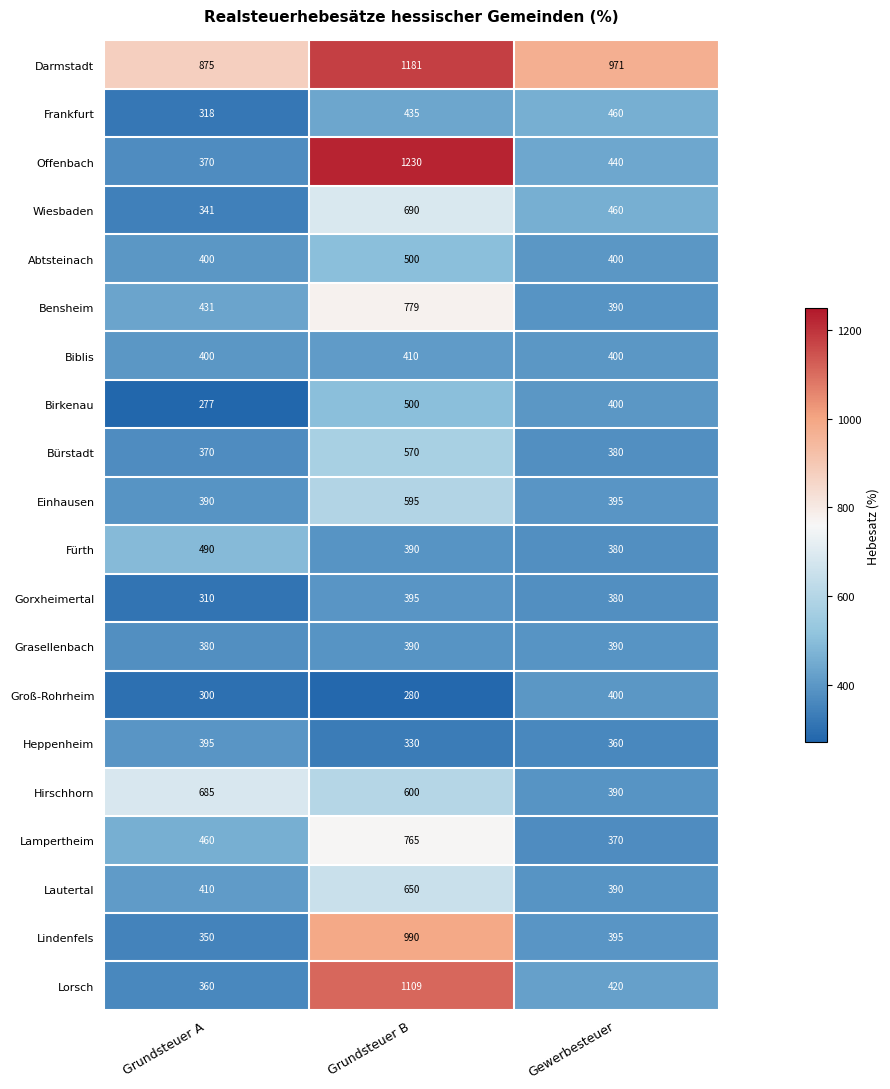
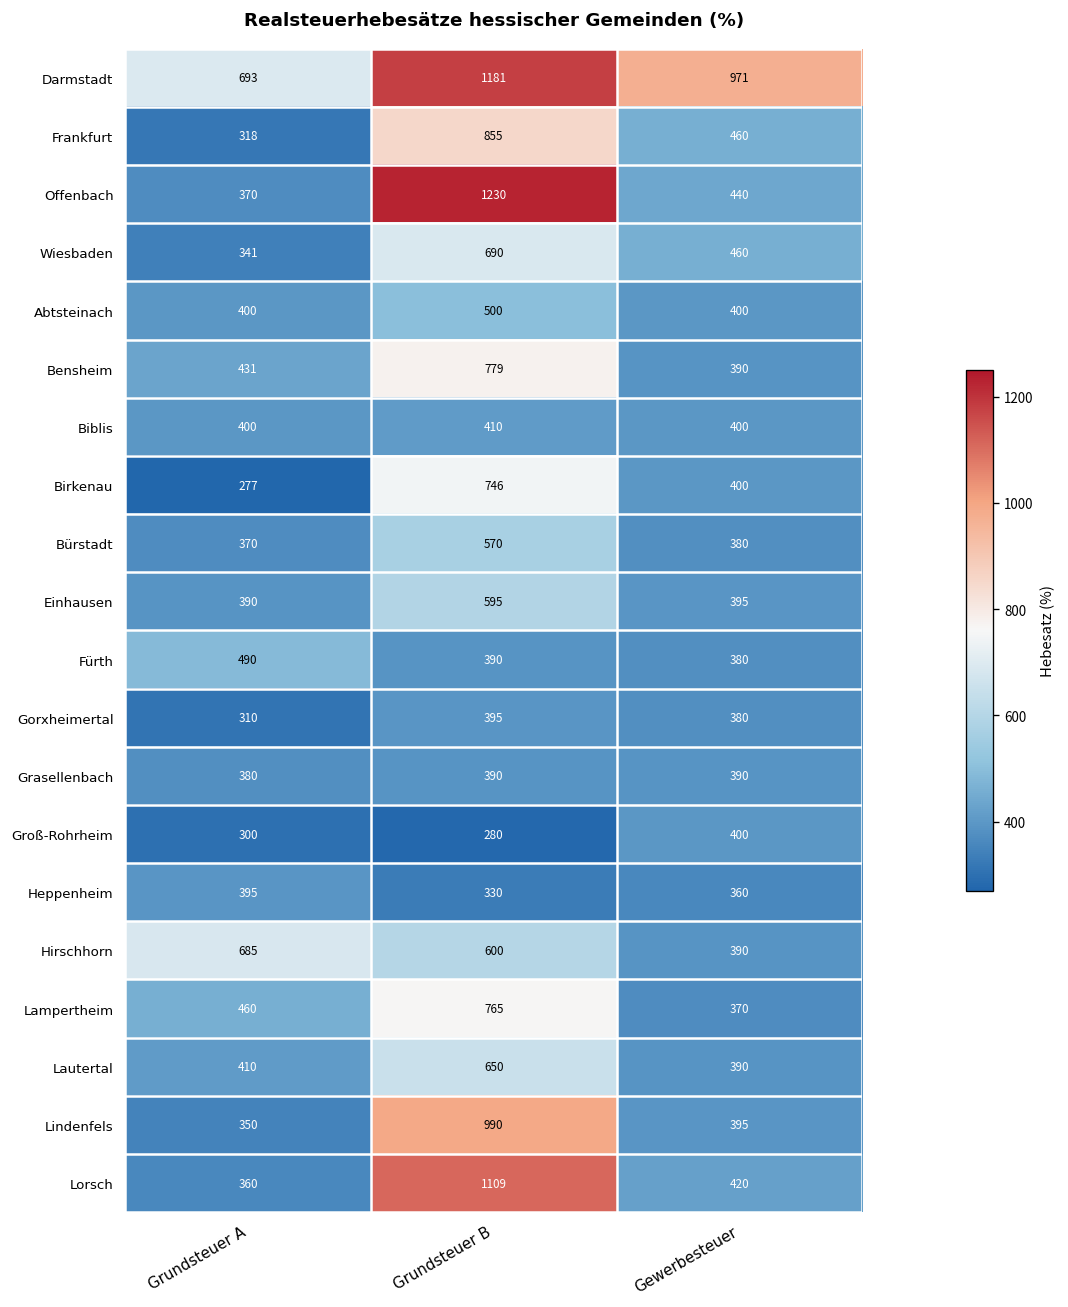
  {
    "Darmstadt": {
-     "Grundsteuer A": 875,
+     "Grundsteuer A": 693,
      "Grundsteuer B": 1181,
      "Gewerbesteuer": 971
    },
    "Frankfurt": {
      "Grundsteuer A": 318,
-     "Grundsteuer B": 435,
+     "Grundsteuer B": 855,
      "Gewerbesteuer": 460
    },
    "Offenbach": {
      "Grundsteuer A": 370,
      "Grundsteuer B": 1230,
      "Gewerbesteuer": 440
    },
    "Wiesbaden": {
      "Grundsteuer A": 341,
      "Grundsteuer B": 690,
      "Gewerbesteuer": 460
    },
    "Abtsteinach": {
      "Grundsteuer A": 400,
      "Grundsteuer B": 500,
      "Gewerbesteuer": 400
    },
    "Bensheim": {
      "Grundsteuer A": 431,
      "Grundsteuer B": 779,
      "Gewerbesteuer": 390
    },
    "Biblis": {
      "Grundsteuer A": 400,
      "Grundsteuer B": 410,
      "Gewerbesteuer": 400
    },
    "Birkenau": {
      "Grundsteuer A": 277,
-     "Grundsteuer B": 500,
+     "Grundsteuer B": 746,
      "Gewerbesteuer": 400
    },
    "Bürstadt": {
      "Grundsteuer A": 370,
      "Grundsteuer B": 570,
      "Gewerbesteuer": 380
    },
    "Einhausen": {
      "Grundsteuer A": 390,
      "Grundsteuer B": 595,
      "Gewerbesteuer": 395
    },
    "Fürth": {
      "Grundsteuer A": 490,
      "Grundsteuer B": 390,
      "Gewerbesteuer": 380
    },
    "Gorxheimertal": {
      "Grundsteuer A": 310,
      "Grundsteuer B": 395,
      "Gewerbesteuer": 380
    },
    "Grasellenbach": {
      "Grundsteuer A": 380,
      "Grundsteuer B": 390,
      "Gewerbesteuer": 390
    },
    "Groß-Rohrheim": {
      "Grundsteuer A": 300,
      "Grundsteuer B": 280,
      "Gewerbesteuer": 400
    },
    "Heppenheim": {
      "Grundsteuer A": 395,
      "Grundsteuer B": 330,
      "Gewerbesteuer": 360
    },
    "Hirschhorn": {
      "Grundsteuer A": 685,
      "Grundsteuer B": 600,
      "Gewerbesteuer": 390
    },
    "Lampertheim": {
      "Grundsteuer A": 460,
      "Grundsteuer B": 765,
      "Gewerbesteuer": 370
    },
    "Lautertal": {
      "Grundsteuer A": 410,
      "Grundsteuer B": 650,
      "Gewerbesteuer": 390
    },
    "Lindenfels": {
      "Grundsteuer A": 350,
      "Grundsteuer B": 990,
      "Gewerbesteuer": 395
    },
    "Lorsch": {
      "Grundsteuer A": 360,
      "Grundsteuer B": 1109,
      "Gewerbesteuer": 420
    }
  }
